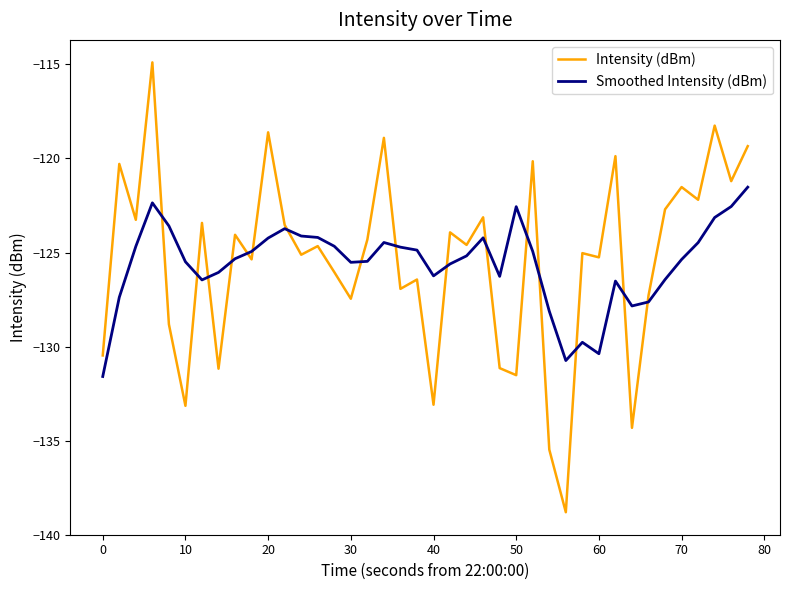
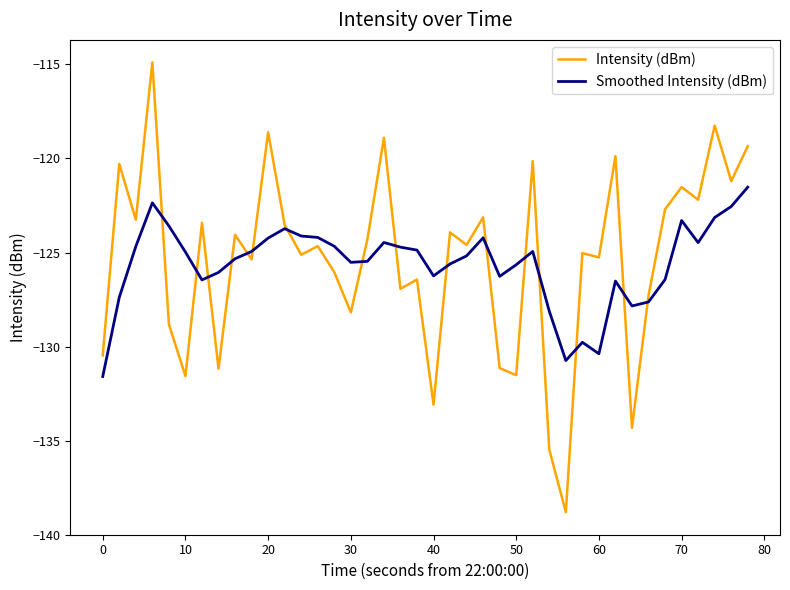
  {
    "Intensity (dBm)": {
      "0": -130.5,
-     "10": -133.2,
+     "10": -131.6,
      "20": -118.6,
-     "30": -127.5,
+     "30": -128.2,
      "40": -133.1,
      "50": -131.5,
      "60": -125.3,
      "70": -121.5
    },
    "Smoothed Intensity (dBm)": {
      "0": -131.6,
-     "10": -125.5,
+     "10": -125.0,
      "20": -124.2,
      "30": -125.5,
      "40": -126.2,
-     "50": -122.6,
+     "50": -125.6,
      "60": -130.4,
-     "70": -125.4
+     "70": -123.3
    }
  }
